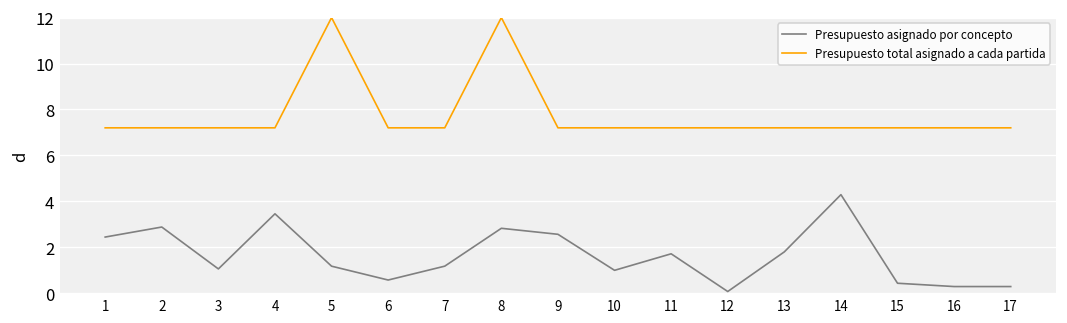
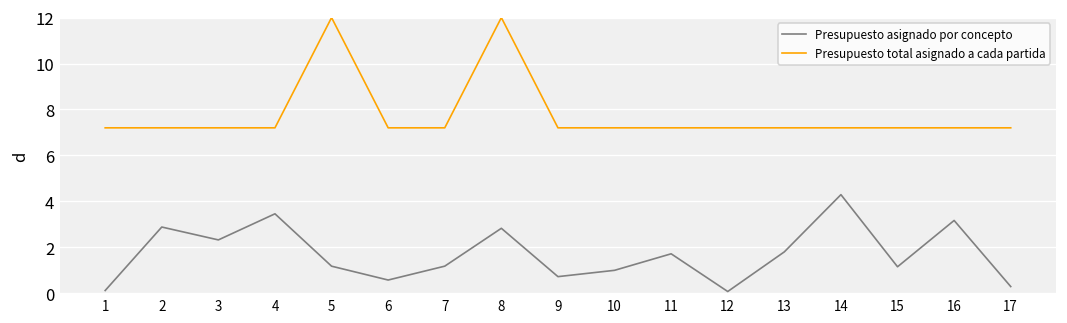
  {
    "Presupuesto asignado por concepto": {
-     "1": 2.4,
+     "1": 0.1,
      "2": 2.9,
-     "3": 1.1,
+     "3": 2.3,
      "4": 3.5,
      "5": 1.2,
      "6": 0.6,
      "7": 1.2,
      "8": 2.8,
-     "9": 2.6,
+     "9": 0.7,
      "10": 1.0,
      "11": 1.7,
      "12": 0.1,
      "13": 1.8,
      "14": 4.3,
-     "15": 0.4,
-     "16": 0.3,
+     "15": 1.1,
+     "16": 3.2,
      "17": 0.3
    },
    "Presupuesto total asignado a cada partida": {
      "1": 7.2,
      "2": 7.2,
      "3": 7.2,
      "4": 7.2,
      "5": 12.0,
      "6": 7.2,
      "7": 7.2,
      "8": 12.0,
      "9": 7.2,
      "10": 7.2,
      "11": 7.2,
      "12": 7.2,
      "13": 7.2,
      "14": 7.2,
      "15": 7.2,
      "16": 7.2,
      "17": 7.2
    }
  }
